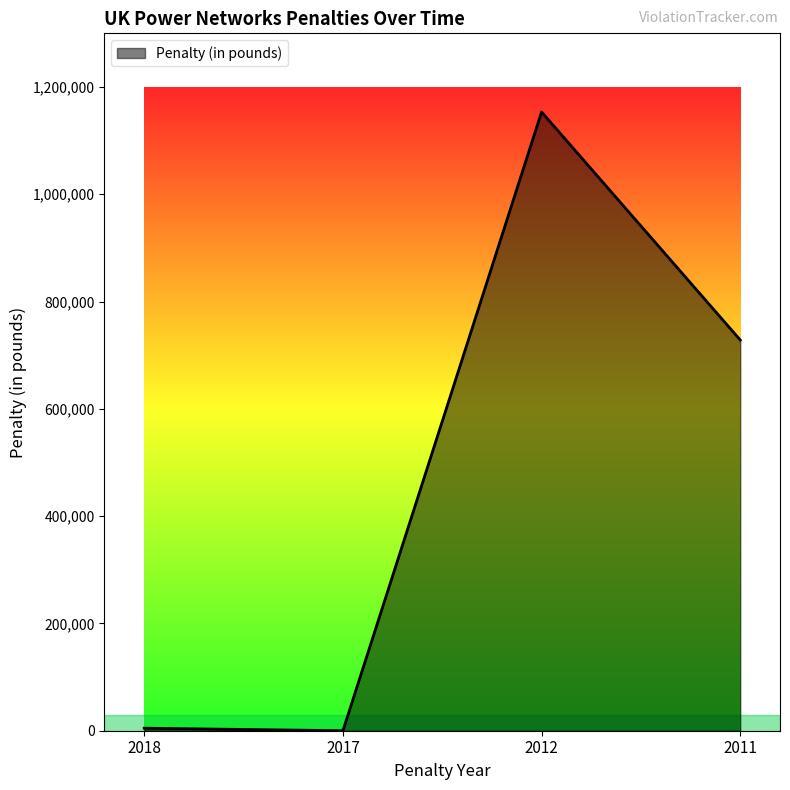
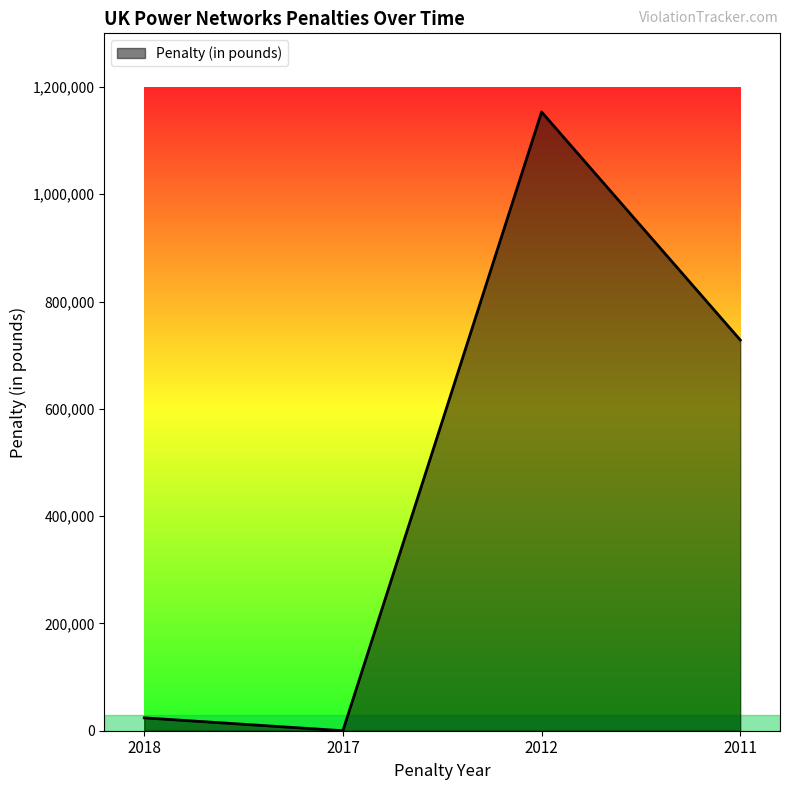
  {
-   "2018": "0",
+   "2018": "20,000",
    "2017": "0",
    "2012": "1,150,000",
    "2011": "730,000"
  }
